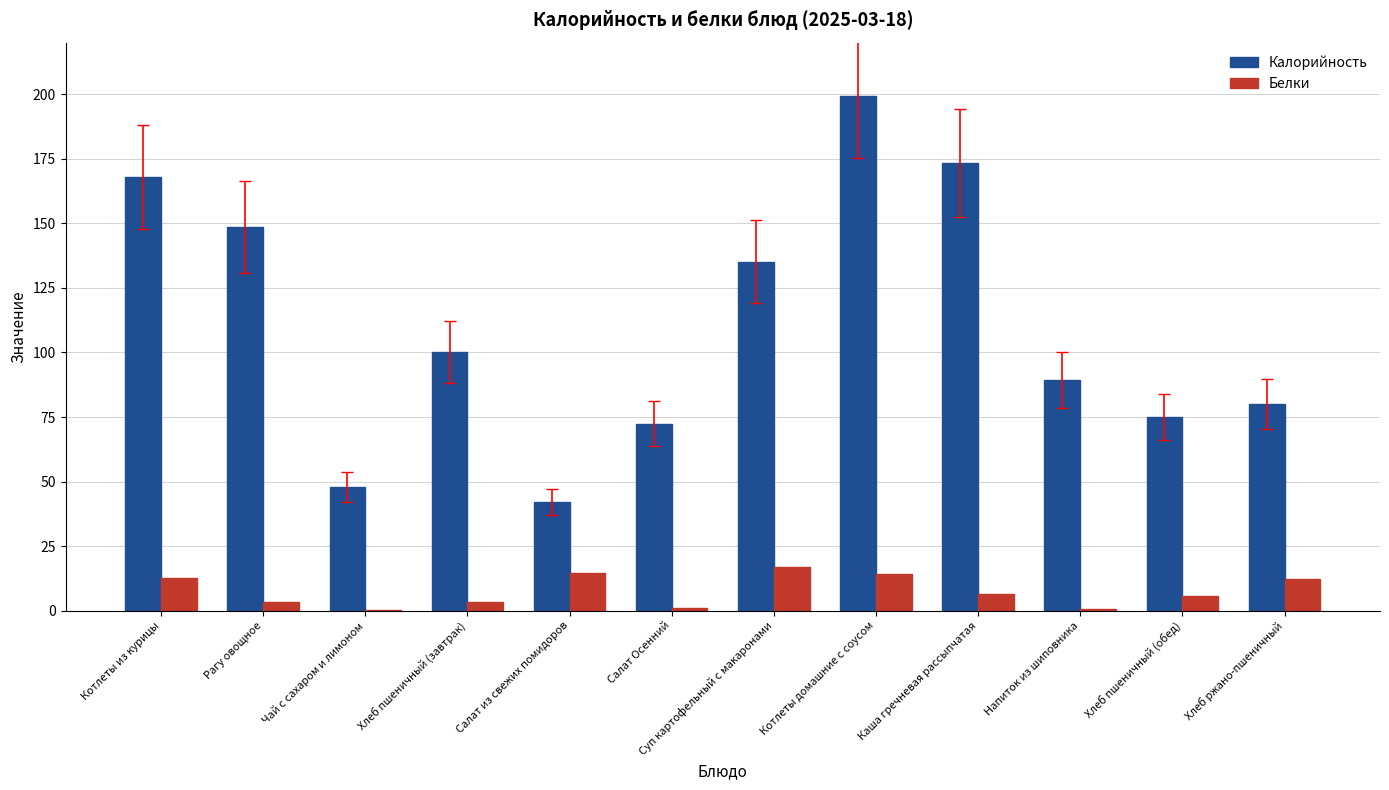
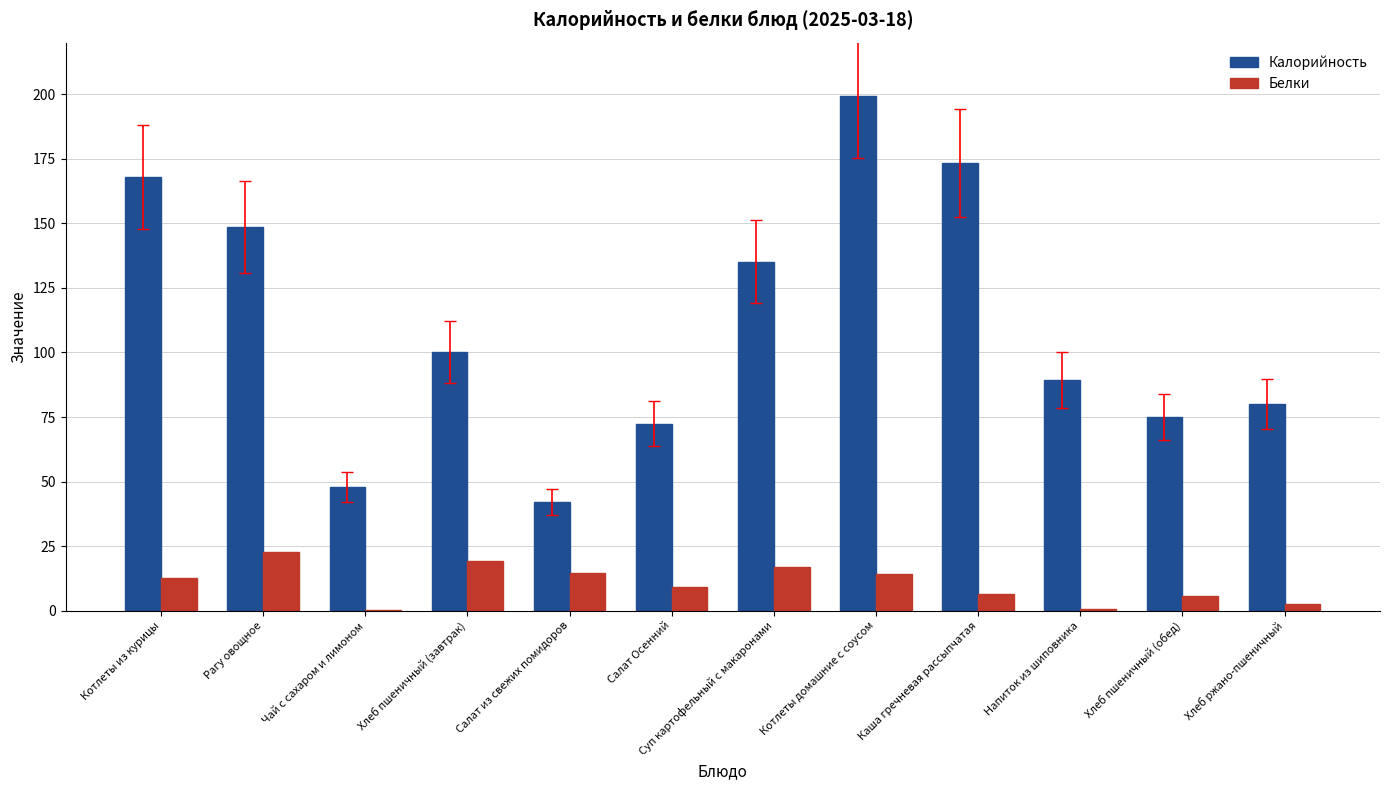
  {
    "Белки": {
      "Котлеты из курицы": 12,
-     "Рагу овощное": 3,
-     "Хлеб пшеничный (завтрак)": 3,
+     "Рагу овощное": 23,
+     "Хлеб пшеничный (завтрак)": 19,
      "Салат из свежих помидоров": 14,
-     "Салат Осенний": 1,
+     "Салат Осенний": 9,
      "Суп картофельный с макаронами": 17,
      "Котлеты домашние с соусом": 14,
      "Каша гречневая рассыпчатая": 7,
      "Хлеб пшеничный (обед)": 6,
-     "Хлеб ржано-пшеничный": 12
+     "Хлеб ржано-пшеничный": 2
    }
  }
